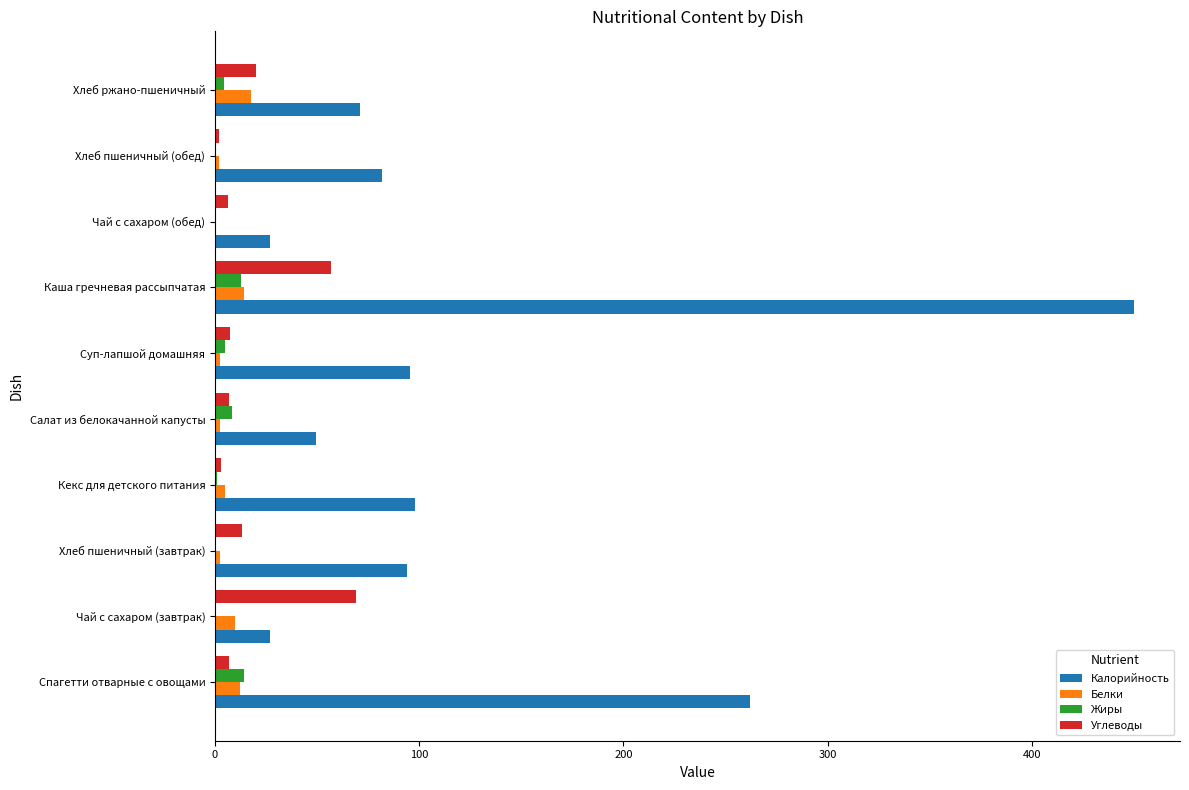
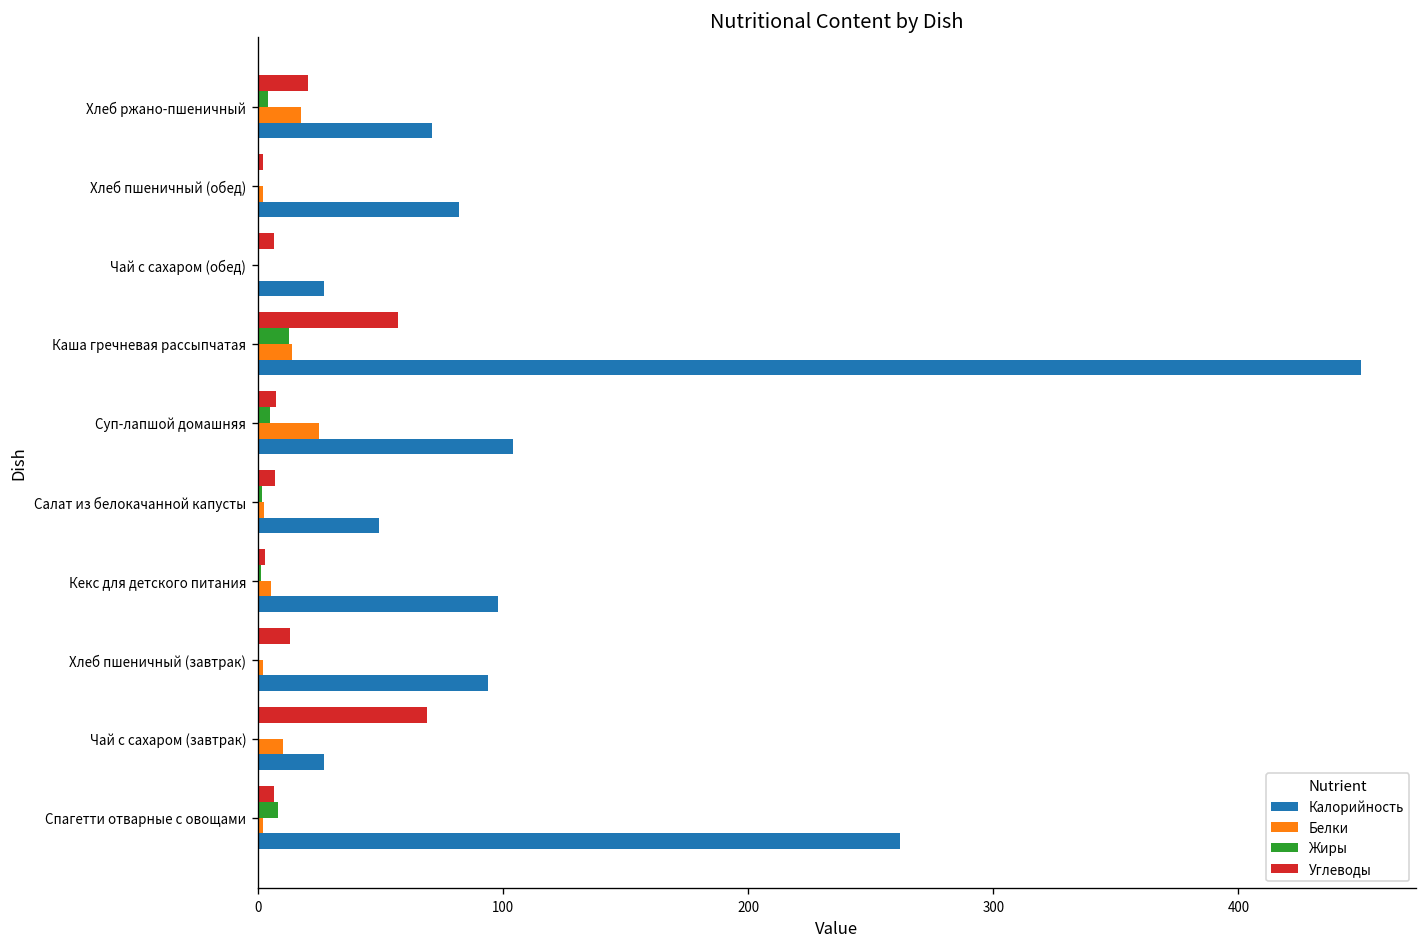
  {
    "Калорийность": {
      "Хлеб ржано-пшеничный": 71,
      "Хлеб пшеничный (обед)": 82,
      "Чай с сахаром (обед)": 27,
      "Каша гречневая рассыпчатая": 450,
-     "Суп-лапшой домашняя": 96,
+     "Суп-лапшой домашняя": 104,
      "Салат из белокачанной капусты": 50,
      "Кекс для детского питания": 98,
      "Хлеб пшеничный (завтрак)": 94,
      "Чай с сахаром (завтрак)": 27,
      "Спагетти отварные с овощами": 262
    },
    "Белки": {
      "Хлеб ржано-пшеничный": 18,
      "Хлеб пшеничный (обед)": 2,
      "Каша гречневая рассыпчатая": 14,
-     "Суп-лапшой домашняя": 2,
+     "Суп-лапшой домашняя": 25,
      "Салат из белокачанной капусты": 3,
      "Кекс для детского питания": 5,
      "Хлеб пшеничный (завтрак)": 2,
      "Чай с сахаром (завтрак)": 10,
-     "Спагетти отварные с овощами": 12
+     "Спагетти отварные с овощами": 2
    },
    "Жиры": {
      "Хлеб ржано-пшеничный": 4,
      "Чай с сахаром (обед)": 0,
      "Каша гречневая рассыпчатая": 13,
      "Суп-лапшой домашняя": 5,
-     "Салат из белокачанной капусты": 8,
+     "Салат из белокачанной капусты": 2,
      "Чай с сахаром (завтрак)": 0,
-     "Спагетти отварные с овощами": 14
+     "Спагетти отварные с овощами": 8
    },
    "Углеводы": {
      "Хлеб ржано-пшеничный": 20,
      "Хлеб пшеничный (обед)": 2,
      "Чай с сахаром (обед)": 7,
      "Каша гречневая рассыпчатая": 57,
      "Суп-лапшой домашняя": 7,
      "Салат из белокачанной капусты": 7,
      "Кекс для детского питания": 3,
      "Хлеб пшеничный (завтрак)": 13,
      "Чай с сахаром (завтрак)": 69,
      "Спагетти отварные с овощами": 7
    }
  }
